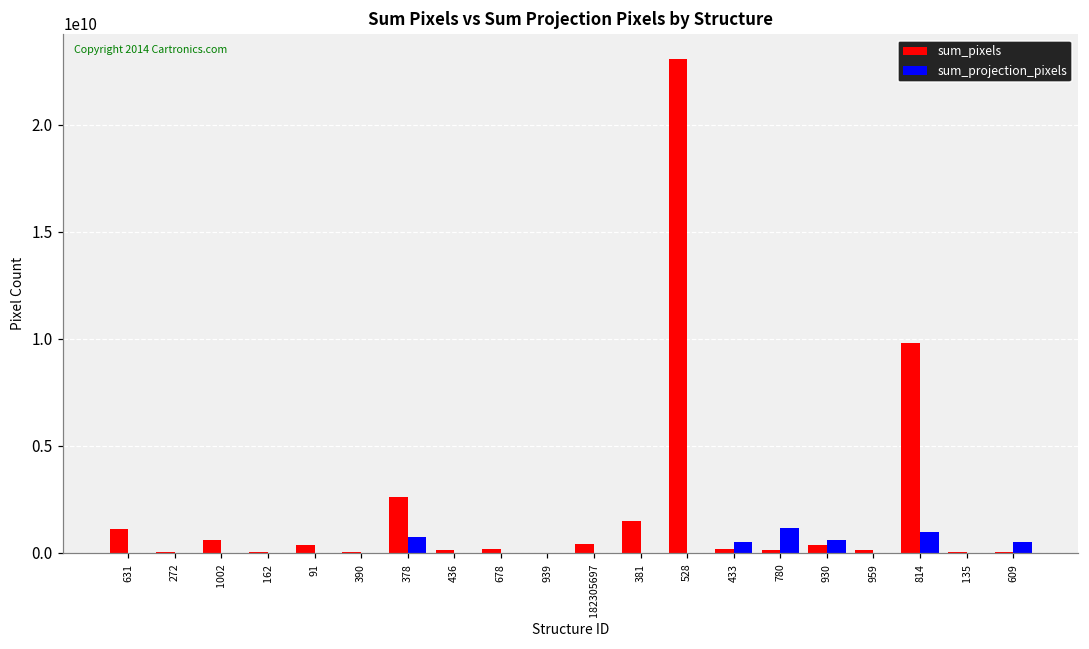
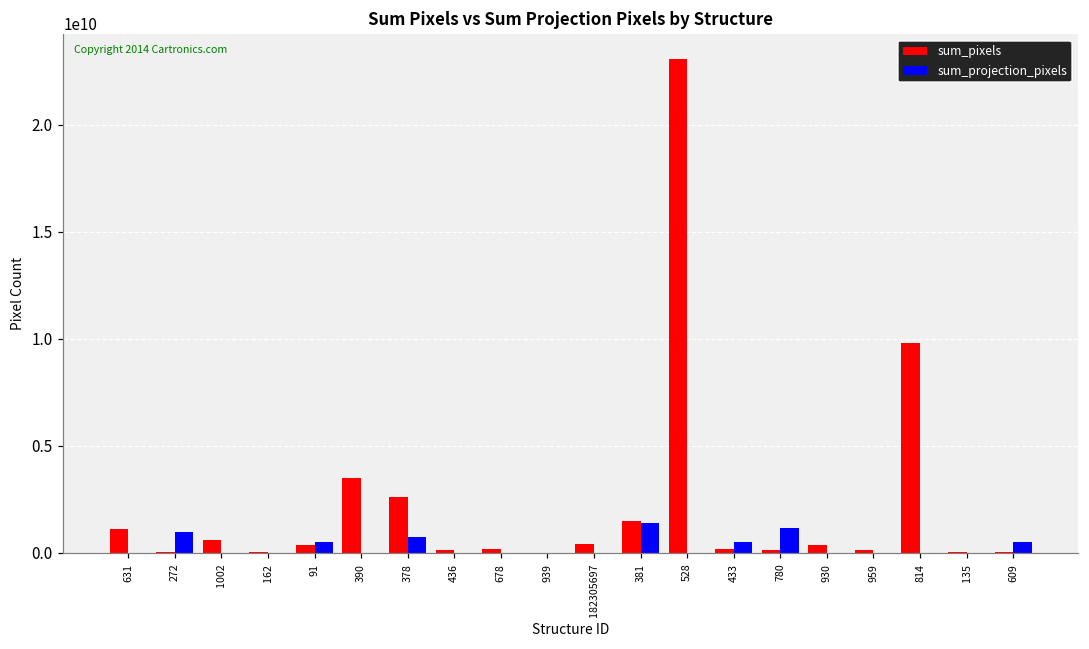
  {
    "sum_pixels": {
      "631": 1100000000,
      "1002": 600000000,
      "91": 400000000,
-     "390": 100000000,
+     "390": 3500000000,
      "378": 2600000000,
      "678": 200000000,
      "182305697": 400000000,
      "381": 1500000000,
      "528": 23100000000,
      "433": 200000000,
      "780": 100000000,
      "930": 400000000,
      "814": 9800000000
    },
    "sum_projection_pixels": {
-     "272": 0,
-     "91": 0,
+     "272": 1000000000,
+     "91": 500000000,
      "378": 800000000,
      "678": 0,
      "939": 0,
      "182305697": 0,
-     "381": 0,
+     "381": 1400000000,
      "433": 500000000,
      "780": 1200000000,
-     "930": 600000000,
-     "814": 1000000000,
+     "930": 0,
+     "814": 0,
      "135": 0,
      "609": 500000000
    }
  }
